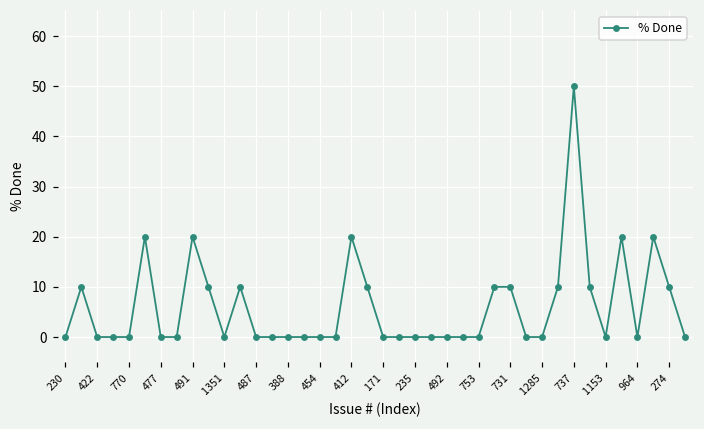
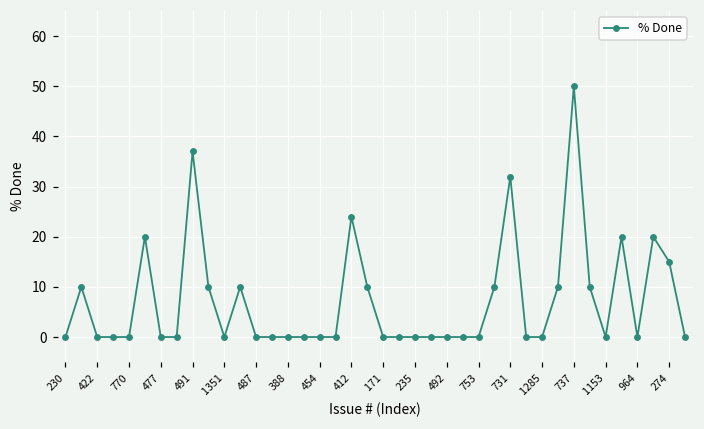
  {
    "230": 0,
    "422": 0,
    "770": 0,
    "477": 0,
-   "491": 20,
+   "491": 37,
    "1351": 0,
    "487": 0,
    "388": 0,
    "454": 0,
-   "412": 20,
+   "412": 24,
    "171": 0,
    "235": 0,
    "492": 0,
    "753": 0,
-   "731": 10,
+   "731": 32,
    "1285": 0,
    "737": 50,
    "1153": 0,
    "964": 0,
-   "274": 10
+   "274": 15
  }
